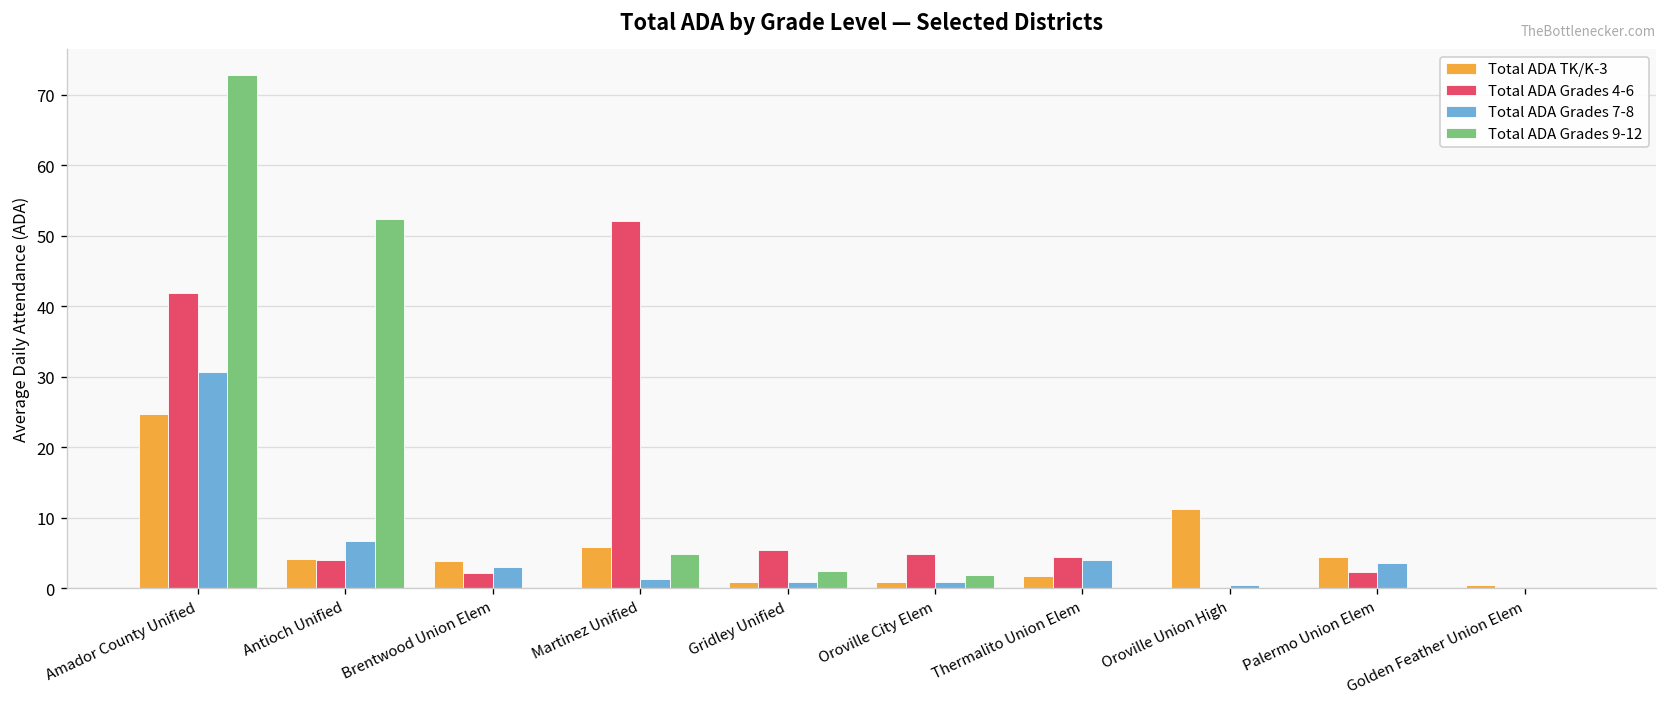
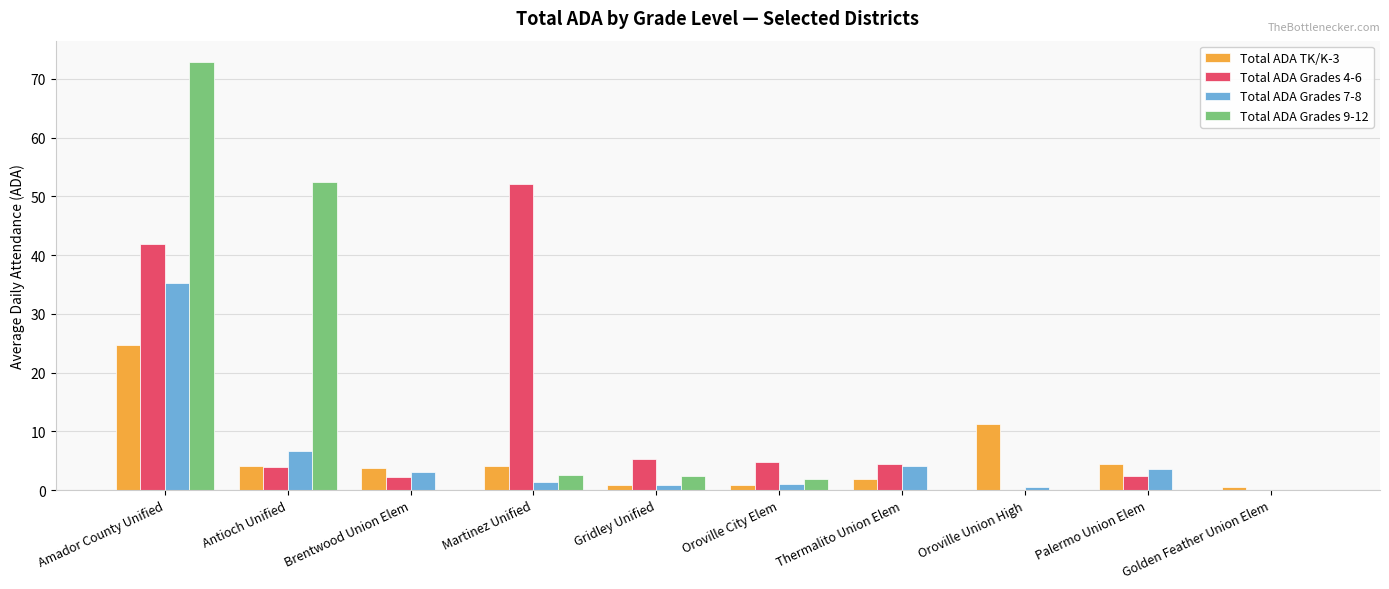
  {
    "Total ADA TK/K-3": {
      "Amador County Unified": 25,
      "Antioch Unified": 4,
      "Brentwood Union Elem": 4,
-     "Martinez Unified": 6,
+     "Martinez Unified": 4,
      "Gridley Unified": 1,
      "Oroville City Elem": 1,
      "Thermalito Union Elem": 2,
      "Oroville Union High": 11,
      "Palermo Union Elem": 4,
      "Golden Feather Union Elem": 1
    },
    "Total ADA Grades 4-6": {
      "Amador County Unified": 42,
      "Antioch Unified": 4,
      "Brentwood Union Elem": 2,
      "Martinez Unified": 52,
      "Gridley Unified": 5,
      "Oroville City Elem": 5,
      "Thermalito Union Elem": 4,
      "Oroville Union High": 0,
      "Palermo Union Elem": 2,
      "Golden Feather Union Elem": 0
    },
    "Total ADA Grades 7-8": {
-     "Amador County Unified": 31,
+     "Amador County Unified": 35,
      "Antioch Unified": 7,
      "Brentwood Union Elem": 3,
      "Martinez Unified": 1,
      "Gridley Unified": 1,
      "Oroville City Elem": 1,
      "Thermalito Union Elem": 4,
      "Oroville Union High": 0,
      "Palermo Union Elem": 4,
      "Golden Feather Union Elem": 0
    },
    "Total ADA Grades 9-12": {
      "Amador County Unified": 73,
      "Antioch Unified": 52,
      "Brentwood Union Elem": 0,
-     "Martinez Unified": 5,
+     "Martinez Unified": 3,
      "Gridley Unified": 2,
      "Oroville City Elem": 2,
      "Thermalito Union Elem": 0,
      "Oroville Union High": 0,
      "Palermo Union Elem": 0,
      "Golden Feather Union Elem": 0
    }
  }
